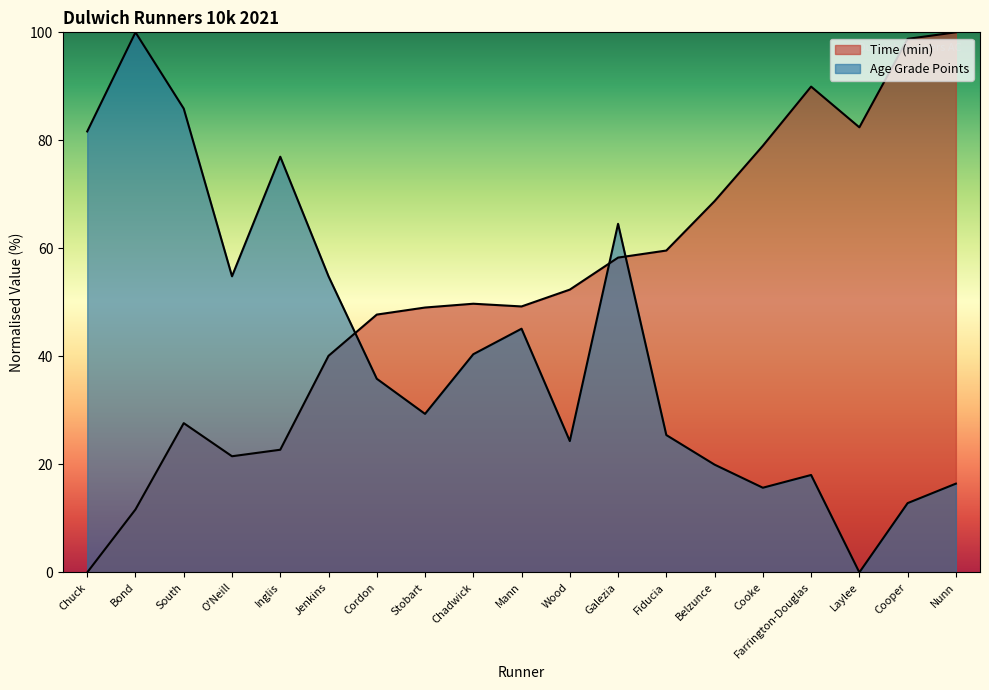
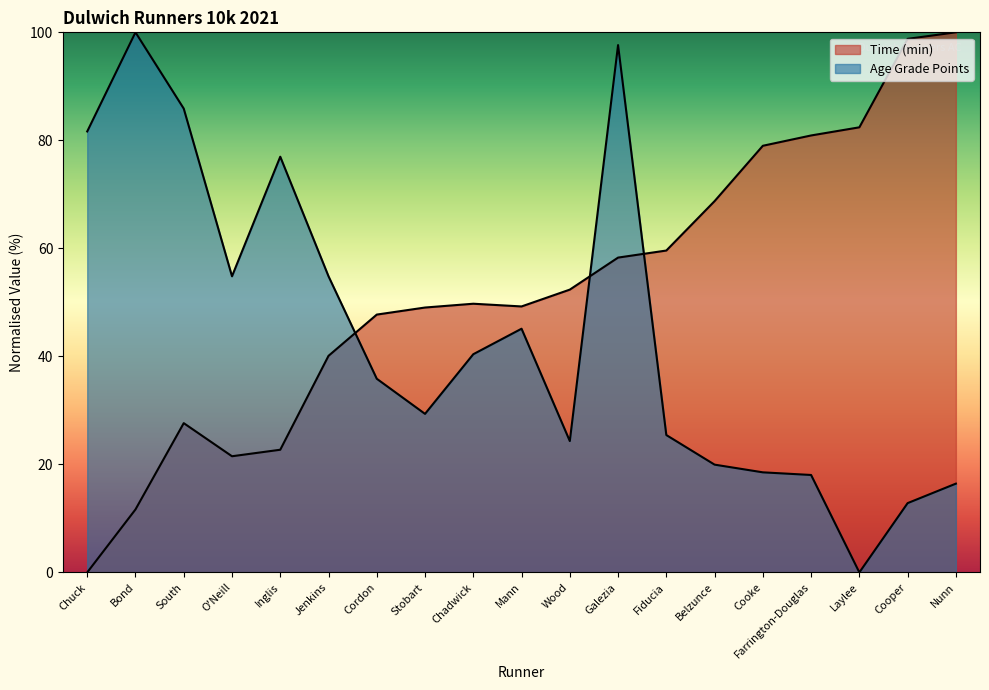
  {
    "Time (min)": {
      "Chuck": 0,
      "Bond": 12,
      "South": 28,
      "O'Neill": 22,
      "Inglis": 23,
      "Jenkins": 40,
      "Cordon": 48,
      "Stobart": 49,
      "Chadwick": 50,
      "Mann": 49,
      "Wood": 52,
      "Galezia": 58,
      "Fiducia": 60,
      "Belzunce": 69,
      "Cooke": 79,
-     "Farrington-Douglas": 90,
+     "Farrington-Douglas": 81,
      "Laylee": 82,
      "Nunn": 100
    },
    "Age Grade Points": {
      "Chuck": 82,
      "Bond": 100,
      "South": 86,
      "O'Neill": 55,
      "Inglis": 77,
      "Jenkins": 55,
      "Cordon": 36,
      "Stobart": 29,
      "Chadwick": 40,
      "Mann": 45,
      "Wood": 24,
-     "Galezia": 65,
+     "Galezia": 98,
      "Fiducia": 25,
      "Belzunce": 20,
-     "Cooke": 16,
+     "Cooke": 19,
      "Farrington-Douglas": 18,
      "Laylee": 0,
      "Cooper": 13,
      "Nunn": 16
    }
  }
